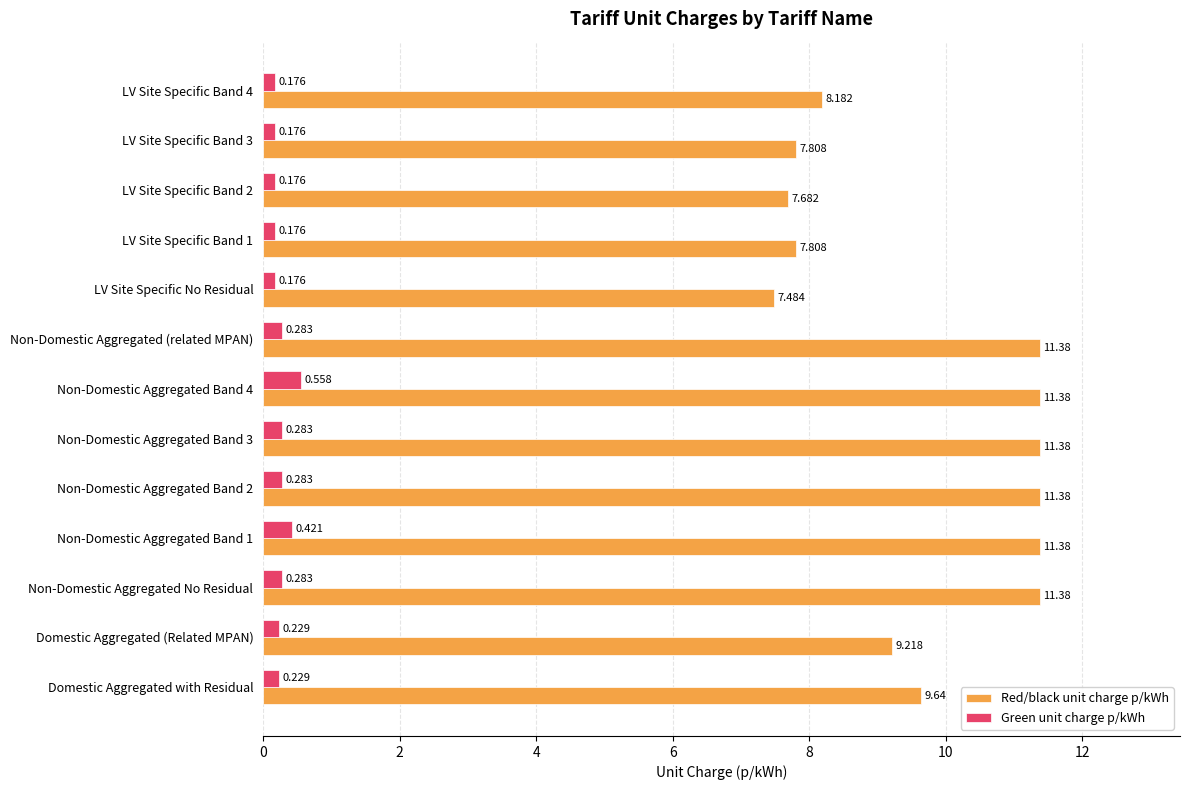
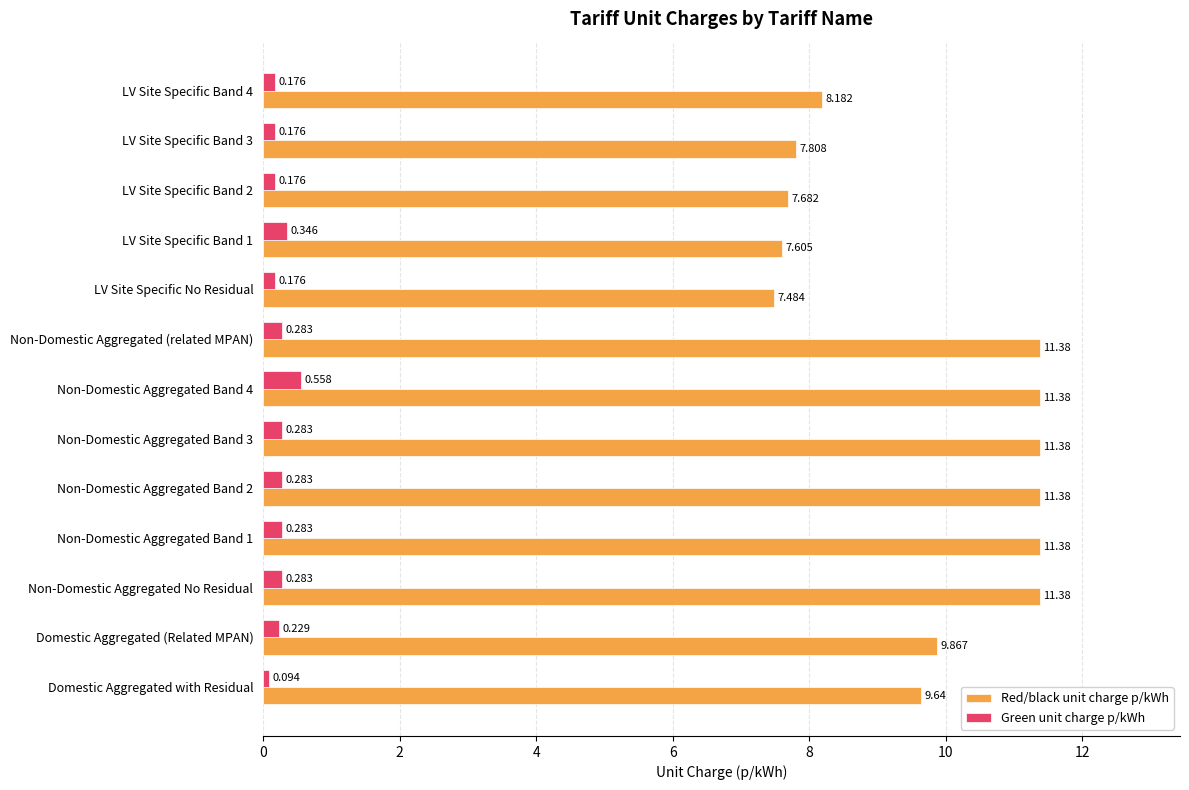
  {
    "Red/black unit charge p/kWh": {
      "LV Site Specific Band 4": 8.182,
      "LV Site Specific Band 3": 7.808,
      "LV Site Specific Band 2": 7.682,
-     "LV Site Specific Band 1": 7.808,
+     "LV Site Specific Band 1": 7.605,
      "LV Site Specific No Residual": 7.484,
      "Non-Domestic Aggregated (related MPAN)": 11.38,
      "Non-Domestic Aggregated Band 4": 11.38,
      "Non-Domestic Aggregated Band 3": 11.38,
      "Non-Domestic Aggregated Band 2": 11.38,
      "Non-Domestic Aggregated Band 1": 11.38,
      "Non-Domestic Aggregated No Residual": 11.38,
-     "Domestic Aggregated (Related MPAN)": 9.218,
+     "Domestic Aggregated (Related MPAN)": 9.867,
      "Domestic Aggregated with Residual": 9.64
    },
    "Green unit charge p/kWh": {
      "LV Site Specific Band 4": 0.176,
      "LV Site Specific Band 3": 0.176,
      "LV Site Specific Band 2": 0.176,
-     "LV Site Specific Band 1": 0.176,
+     "LV Site Specific Band 1": 0.346,
      "LV Site Specific No Residual": 0.176,
      "Non-Domestic Aggregated (related MPAN)": 0.283,
      "Non-Domestic Aggregated Band 4": 0.558,
      "Non-Domestic Aggregated Band 3": 0.283,
      "Non-Domestic Aggregated Band 2": 0.283,
-     "Non-Domestic Aggregated Band 1": 0.421,
+     "Non-Domestic Aggregated Band 1": 0.283,
      "Non-Domestic Aggregated No Residual": 0.283,
      "Domestic Aggregated (Related MPAN)": 0.229,
-     "Domestic Aggregated with Residual": 0.229
+     "Domestic Aggregated with Residual": 0.094
    }
  }
